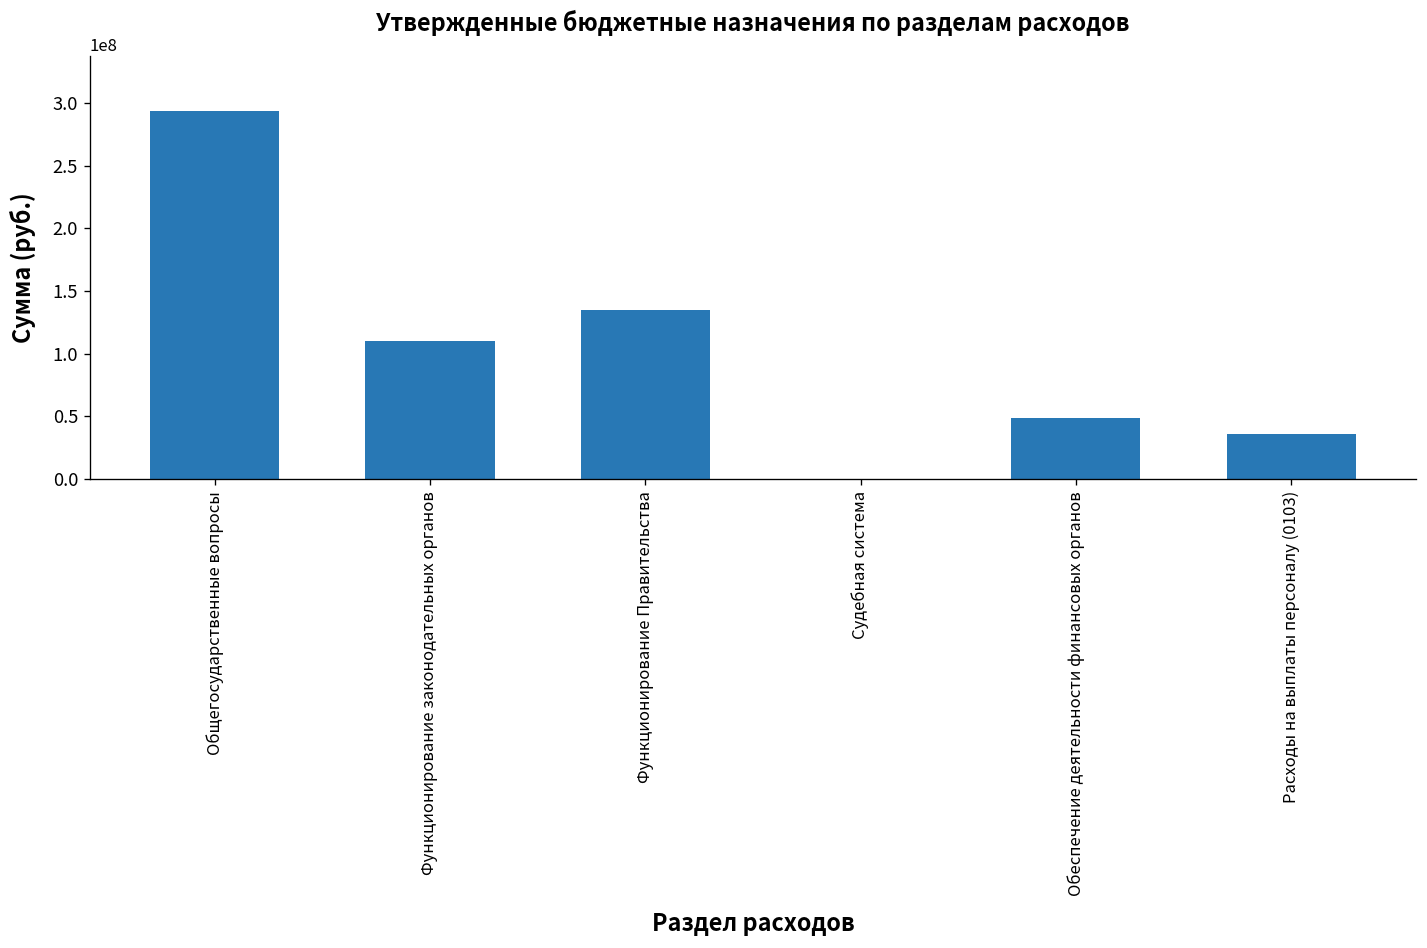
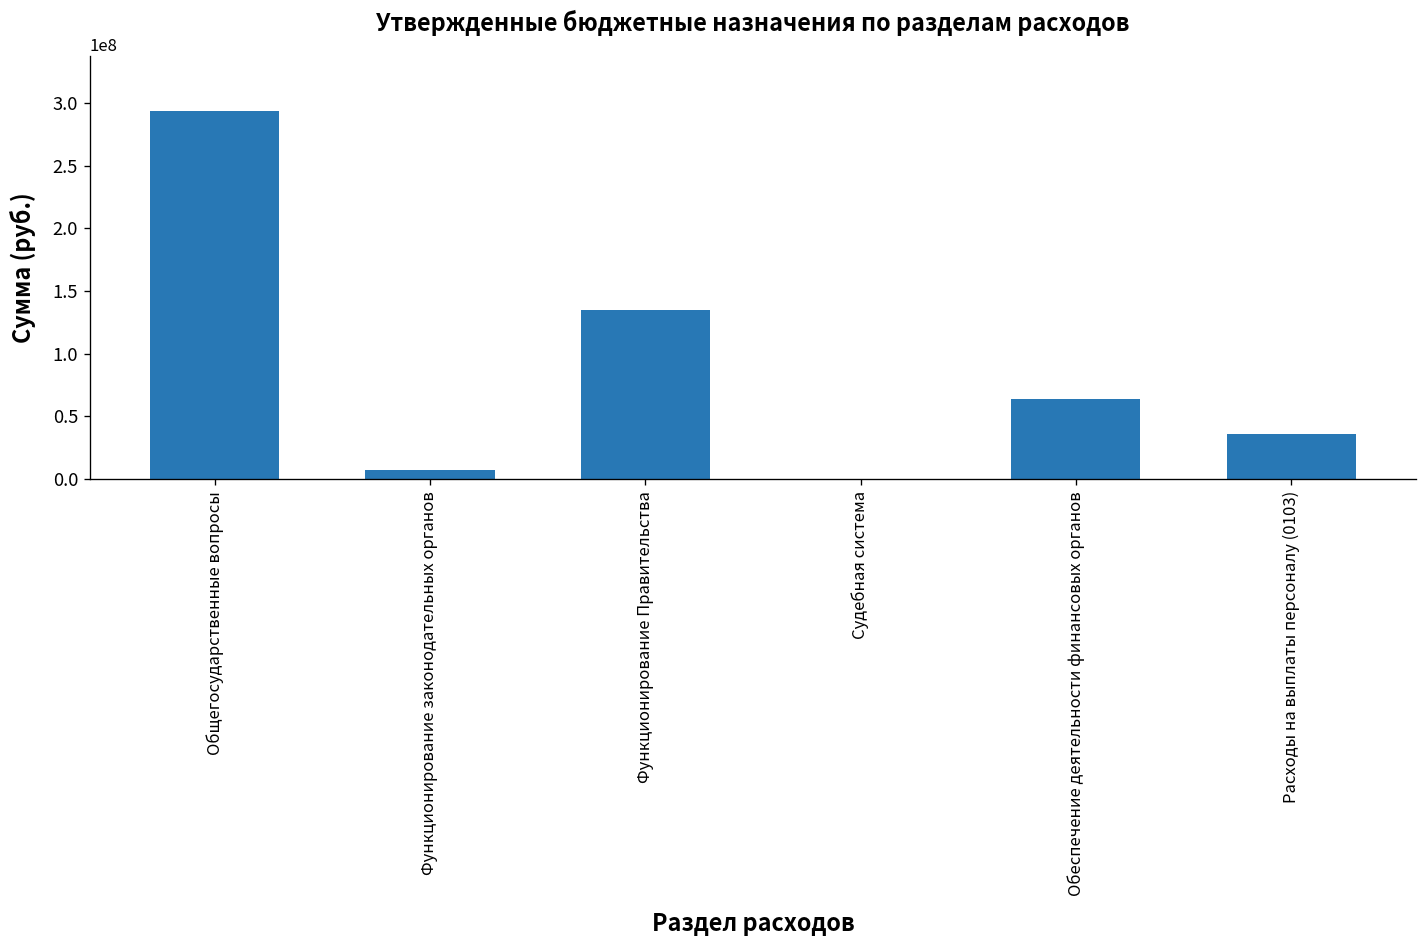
  {
    "Общегосударственные вопросы": 293000000,
-   "Функционирование законодательных органов": 110000000,
+   "Функционирование законодательных органов": 7000000,
    "Функционирование Правительства": 134000000,
-   "Обеспечение деятельности финансовых органов": 49000000,
+   "Обеспечение деятельности финансовых органов": 64000000,
    "Расходы на выплаты персоналу (0103)": 36000000
  }
